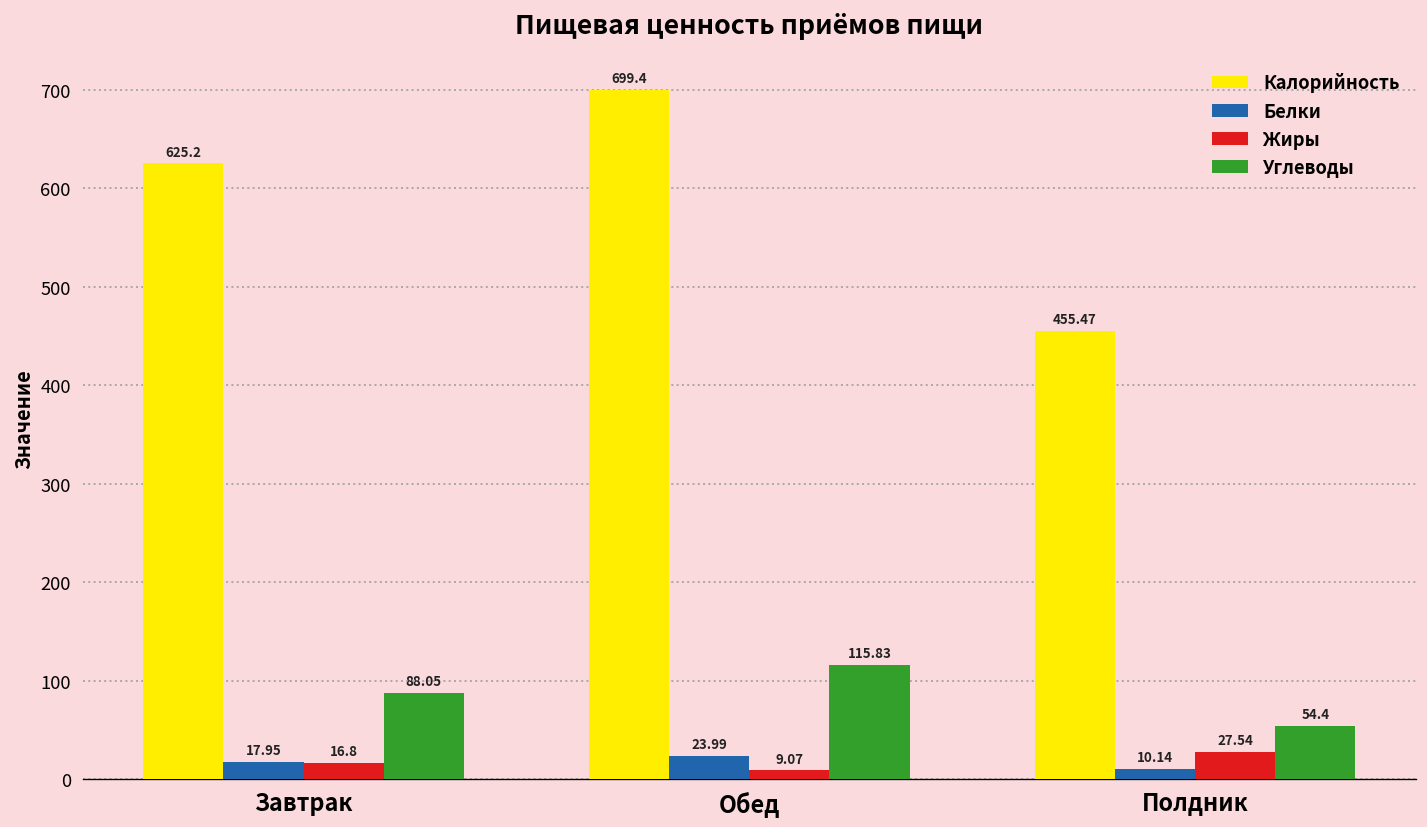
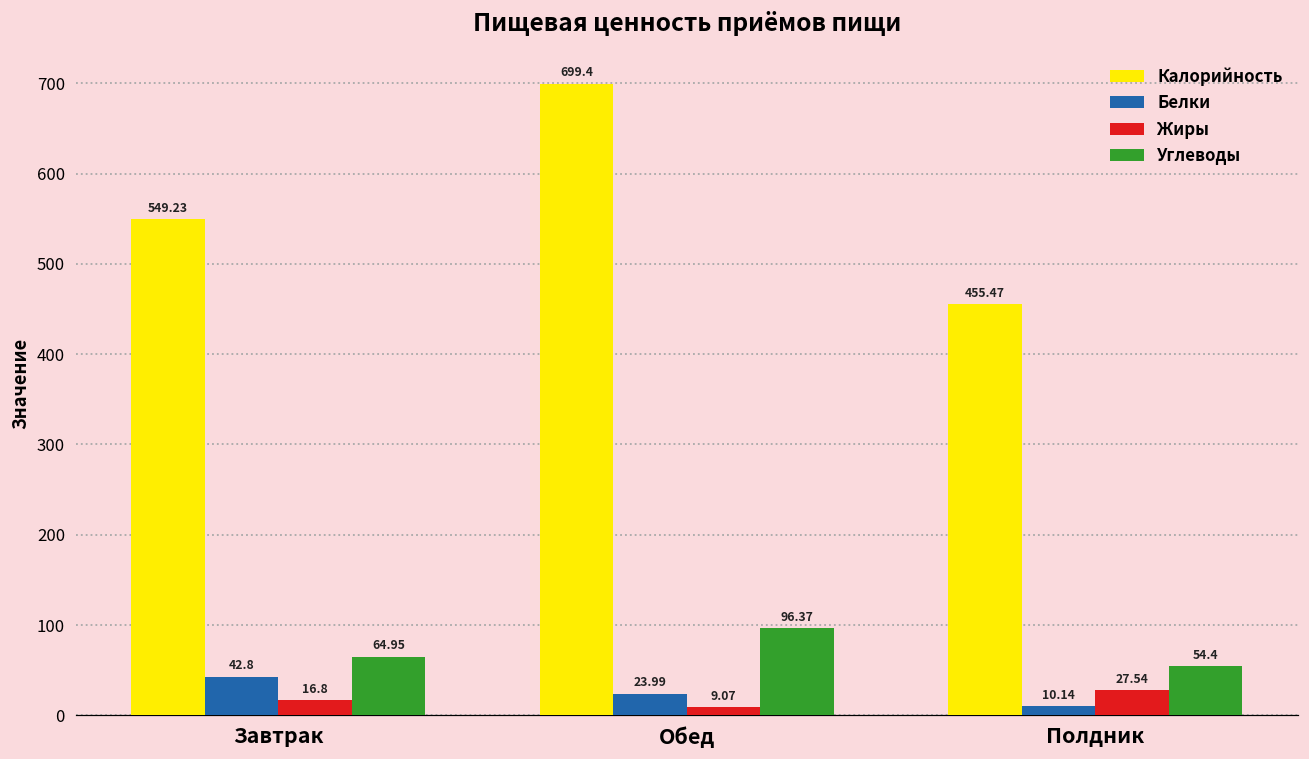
  {
    "Калорийность": {
-     "Завтрак": 625.2,
+     "Завтрак": 549.23,
      "Обед": 699.4,
      "Полдник": 455.47
    },
    "Белки": {
-     "Завтрак": 17.95,
+     "Завтрак": 42.8,
      "Обед": 23.99,
      "Полдник": 10.14
    },
    "Жиры": {
      "Завтрак": 16.8,
      "Обед": 9.07,
      "Полдник": 27.54
    },
    "Углеводы": {
-     "Завтрак": 88.05,
-     "Обед": 115.83,
+     "Завтрак": 64.95,
+     "Обед": 96.37,
      "Полдник": 54.4
    }
  }
